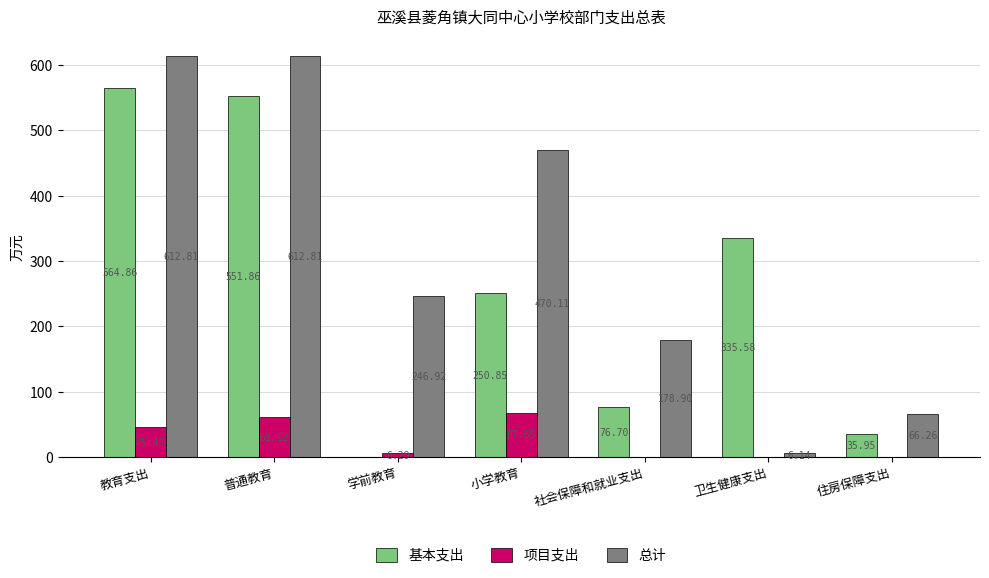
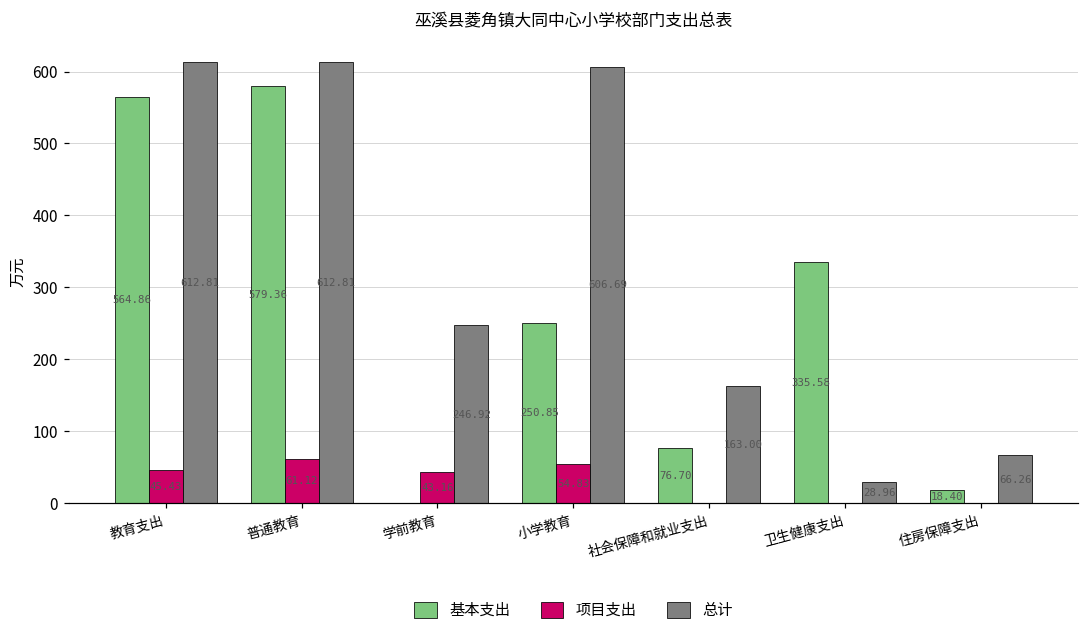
  {
    "基本支出": {
      "教育支出": 564.86,
-     "普通教育": 551.86,
+     "普通教育": 579.36,
      "小学教育": 250.85,
      "社会保障和就业支出": 76.70,
      "卫生健康支出": 335.58,
-     "住房保障支出": 35.95
+     "住房保障支出": 18.40
    },
    "项目支出": {
      "教育支出": 45.43,
      "普通教育": 61.12,
-     "学前教育": 6.29,
-     "小学教育": 67.85
+     "学前教育": 43.16,
+     "小学教育": 54.83
    },
    "总计": {
      "教育支出": 610,
      "普通教育": 610,
      "学前教育": 250,
-     "小学教育": 470,
-     "社会保障和就业支出": 180,
-     "卫生健康支出": 10,
+     "小学教育": 610,
+     "社会保障和就业支出": 160,
+     "卫生健康支出": 30,
      "住房保障支出": 70
    }
  }
